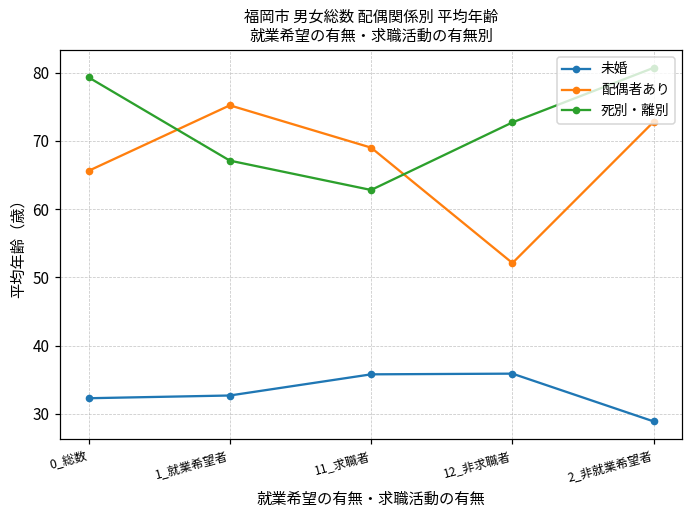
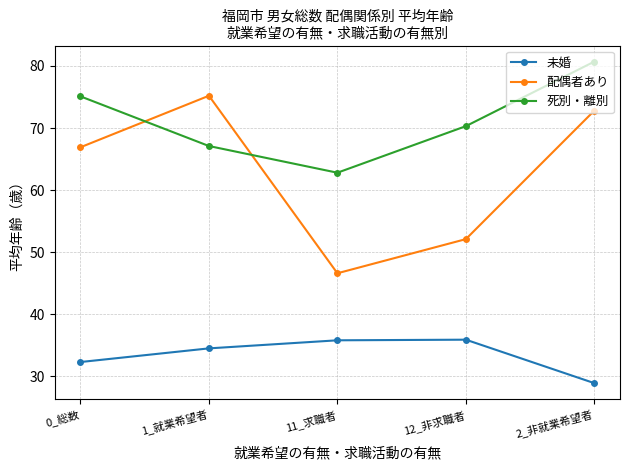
  {
    "未婚": {
      "0_総数": 32,
-     "1_就業希望者": 33,
+     "1_就業希望者": 35,
      "11_求職者": 36,
      "12_非求職者": 36,
      "2_非就業希望者": 29
    },
    "配偶者あり": {
-     "0_総数": 66,
+     "0_総数": 67,
      "1_就業希望者": 75,
-     "11_求職者": 69,
+     "11_求職者": 47,
      "12_非求職者": 52
    },
    "死別・離別": {
-     "0_総数": 79,
+     "0_総数": 75,
      "1_就業希望者": 67,
      "11_求職者": 63,
-     "12_非求職者": 73
+     "12_非求職者": 70
    }
  }
